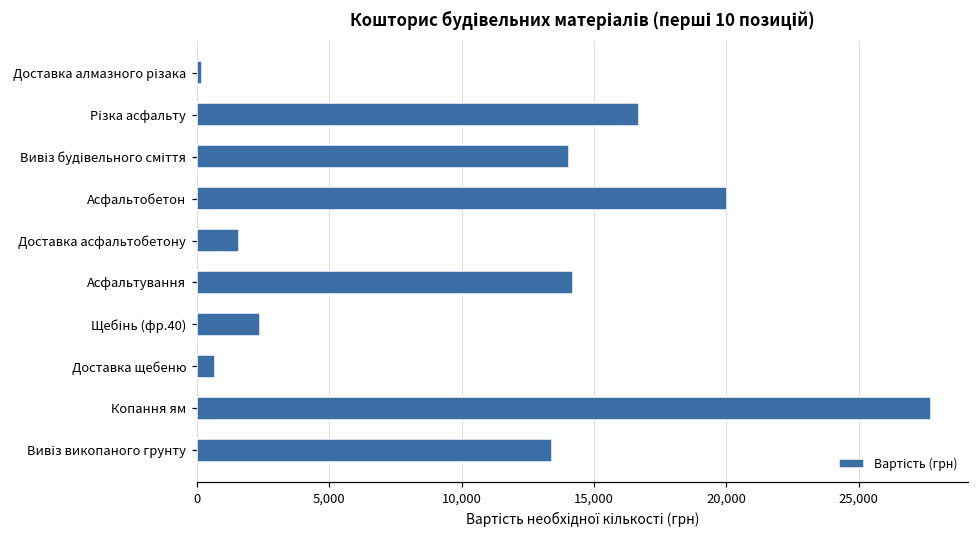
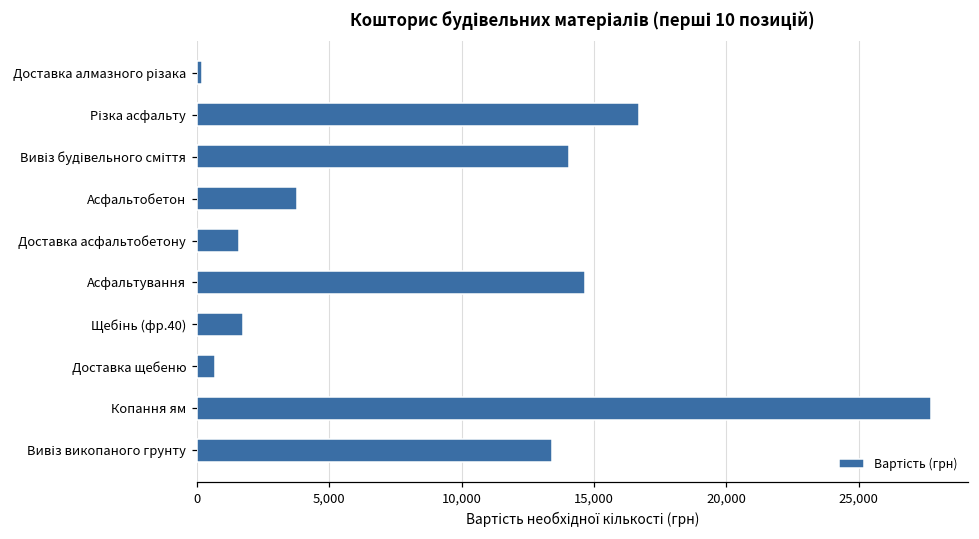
  {
    "Доставка алмазного різака": "200",
    "Різка асфальту": "16,700",
    "Вивіз будівельного сміття": "14,100",
-   "Асфальтобетон": "20,000",
+   "Асфальтобетон": "3,800",
    "Доставка асфальтобетону": "1,600",
-   "Асфальтування": "14,200",
-   "Щебінь (фр.40)": "2,400",
+   "Асфальтування": "14,600",
+   "Щебінь (фр.40)": "1,700",
    "Доставка щебеню": "700",
    "Копання ям": "27,800",
    "Вивіз викопаного грунту": "13,400"
  }
